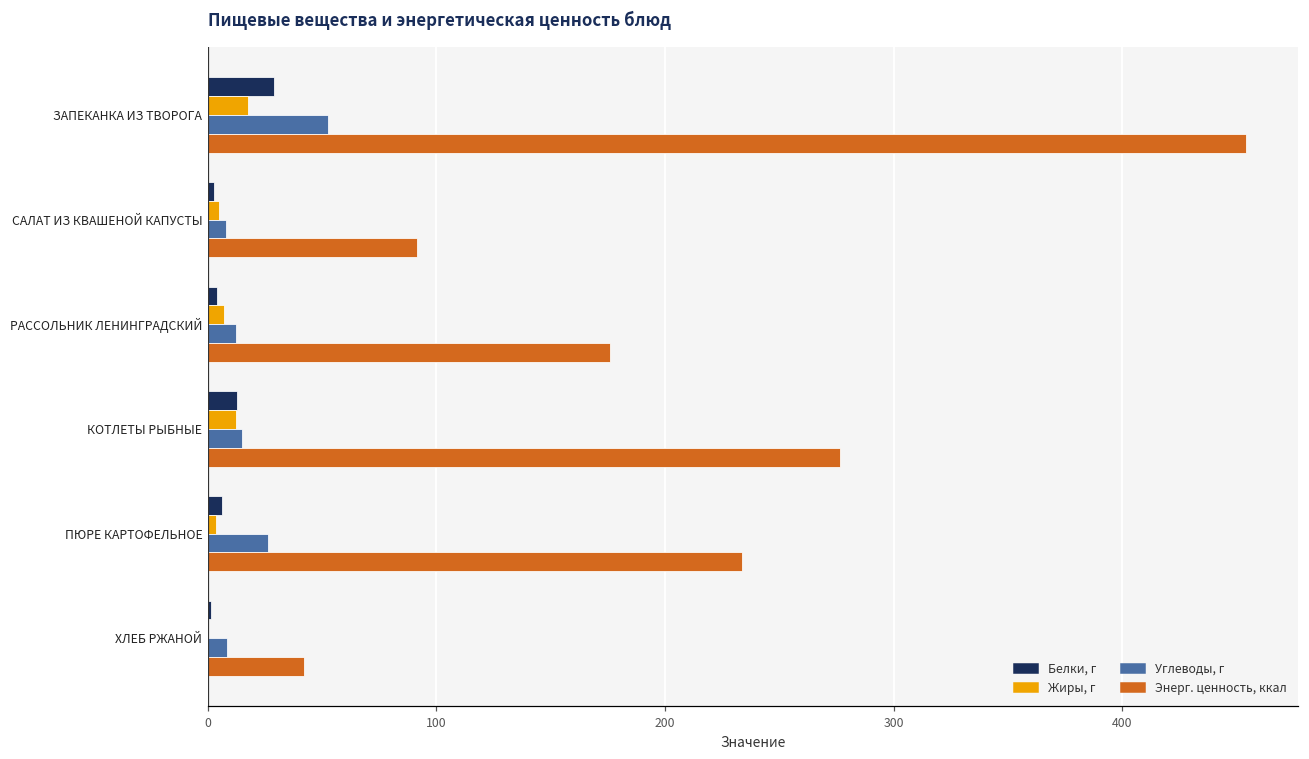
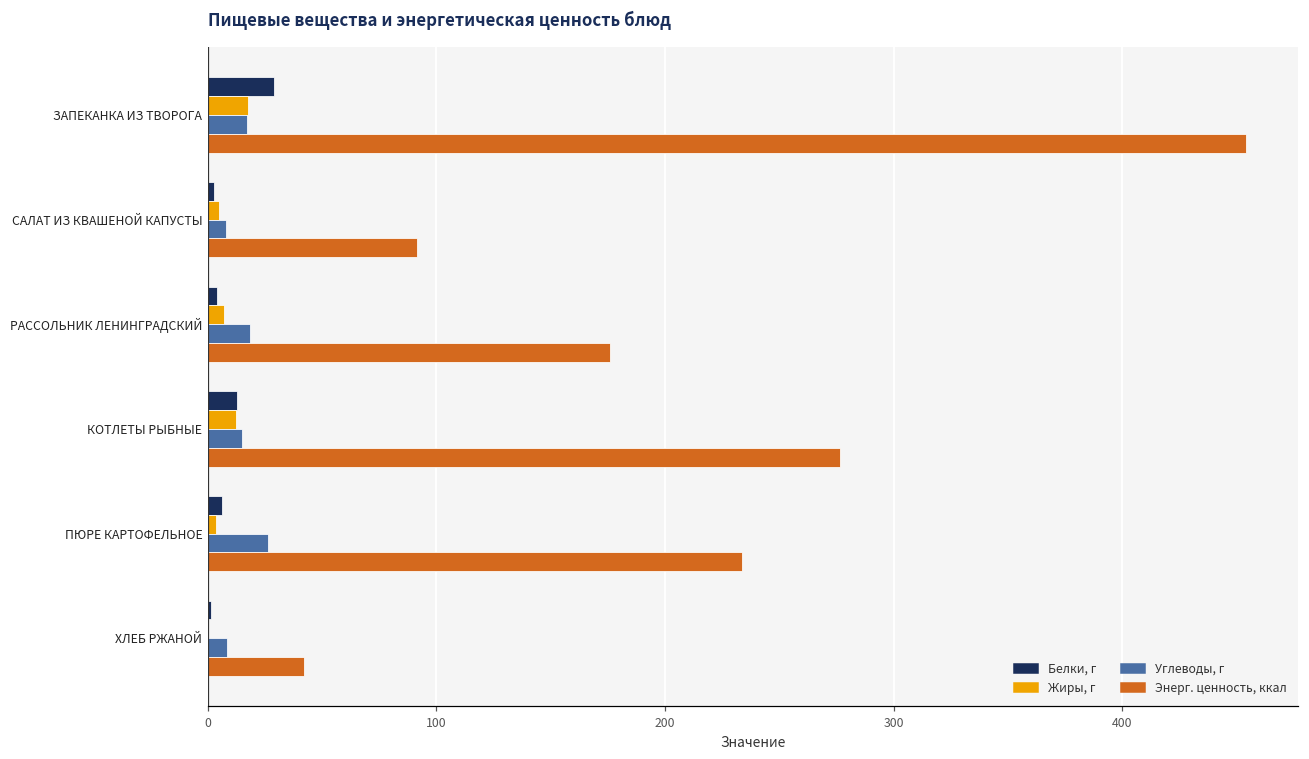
  {
    "Белки, г": {
      "ЗАПЕКАНКА ИЗ ТВОРОГА": 29,
      "САЛАТ ИЗ КВАШЕНОЙ КАПУСТЫ": 3,
      "РАССОЛЬНИК ЛЕНИНГРАДСКИЙ": 4,
      "КОТЛЕТЫ РЫБНЫЕ": 13,
      "ПЮРЕ КАРТОФЕЛЬНОЕ": 7,
      "ХЛЕБ РЖАНОЙ": 1
    },
    "Жиры, г": {
      "ЗАПЕКАНКА ИЗ ТВОРОГА": 18,
      "САЛАТ ИЗ КВАШЕНОЙ КАПУСТЫ": 5,
      "РАССОЛЬНИК ЛЕНИНГРАДСКИЙ": 7,
      "КОТЛЕТЫ РЫБНЫЕ": 13,
      "ПЮРЕ КАРТОФЕЛЬНОЕ": 4
    },
    "Углеводы, г": {
-     "ЗАПЕКАНКА ИЗ ТВОРОГА": 53,
+     "ЗАПЕКАНКА ИЗ ТВОРОГА": 17,
      "САЛАТ ИЗ КВАШЕНОЙ КАПУСТЫ": 8,
-     "РАССОЛЬНИК ЛЕНИНГРАДСКИЙ": 12,
+     "РАССОЛЬНИК ЛЕНИНГРАДСКИЙ": 19,
      "КОТЛЕТЫ РЫБНЫЕ": 15,
      "ПЮРЕ КАРТОФЕЛЬНОЕ": 26,
      "ХЛЕБ РЖАНОЙ": 9
    },
    "Энерг. ценность, ккал": {
      "ЗАПЕКАНКА ИЗ ТВОРОГА": 454,
      "САЛАТ ИЗ КВАШЕНОЙ КАПУСТЫ": 92,
      "РАССОЛЬНИК ЛЕНИНГРАДСКИЙ": 176,
      "КОТЛЕТЫ РЫБНЫЕ": 277,
      "ПЮРЕ КАРТОФЕЛЬНОЕ": 234,
      "ХЛЕБ РЖАНОЙ": 42
    }
  }
